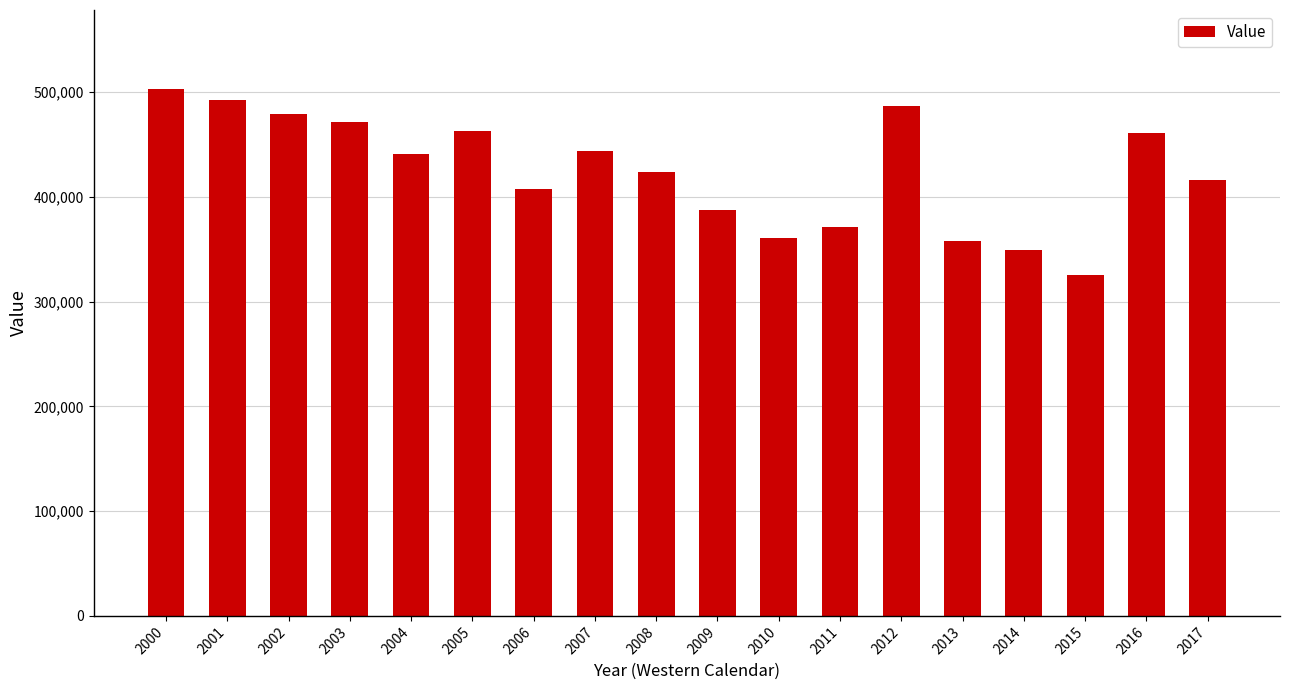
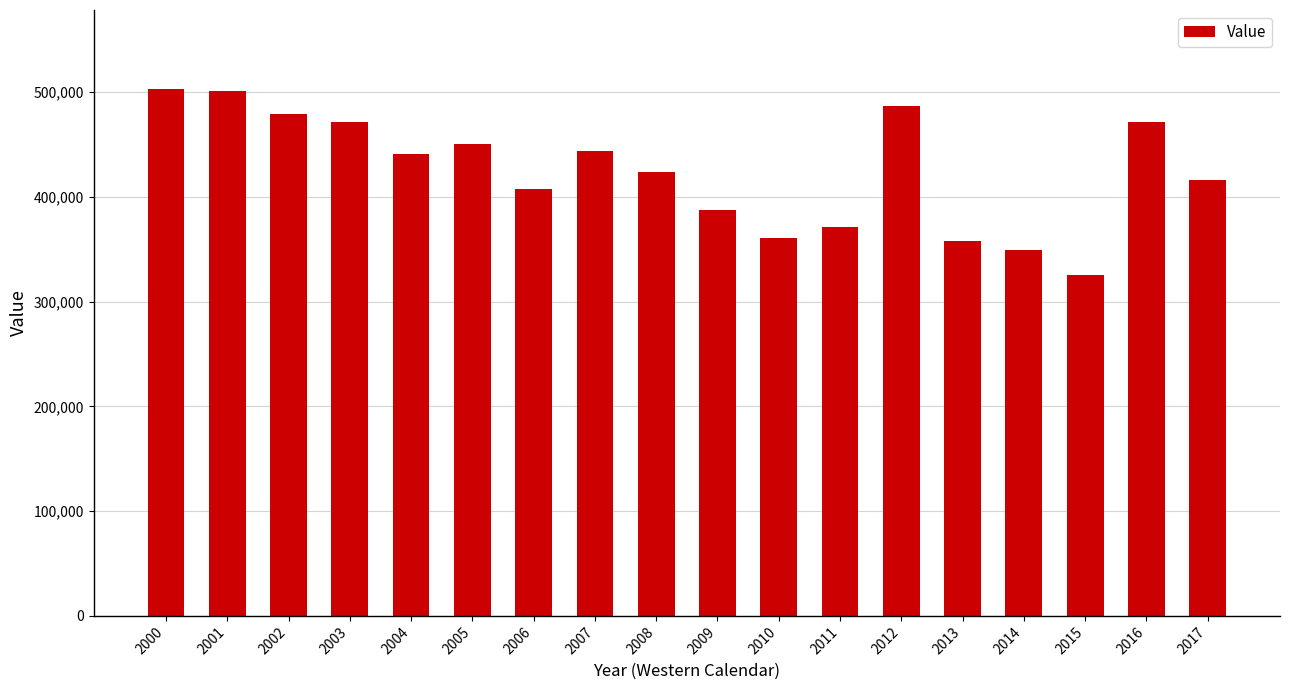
  {
    "2000": "503,000",
-   "2001": "492,000",
+   "2001": "501,000",
    "2002": "479,000",
    "2003": "472,000",
    "2004": "441,000",
-   "2005": "463,000",
+   "2005": "451,000",
    "2006": "407,000",
    "2007": "444,000",
    "2008": "424,000",
    "2009": "388,000",
    "2010": "361,000",
    "2011": "372,000",
    "2012": "487,000",
    "2013": "358,000",
    "2014": "350,000",
    "2015": "325,000",
-   "2016": "461,000",
+   "2016": "472,000",
    "2017": "416,000"
  }
